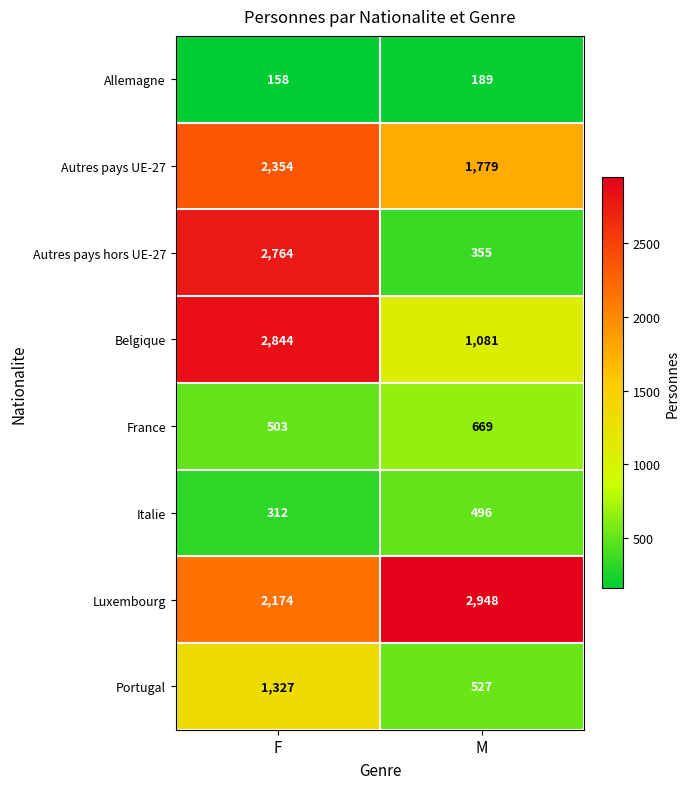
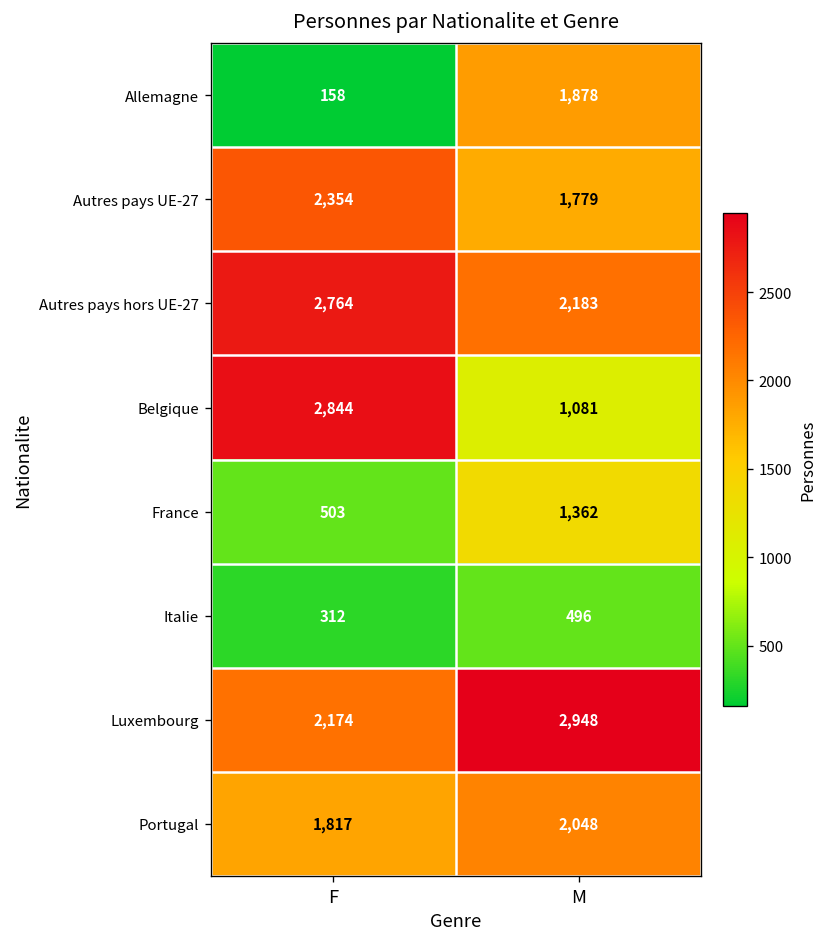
  {
    "Allemagne": {
      "F": "158",
-     "M": "189"
+     "M": "1,878"
    },
    "Autres pays UE-27": {
      "F": "2,354",
      "M": "1,779"
    },
    "Autres pays hors UE-27": {
      "F": "2,764",
-     "M": "355"
+     "M": "2,183"
    },
    "Belgique": {
      "F": "2,844",
      "M": "1,081"
    },
    "France": {
      "F": "503",
-     "M": "669"
+     "M": "1,362"
    },
    "Italie": {
      "F": "312",
      "M": "496"
    },
    "Luxembourg": {
      "F": "2,174",
      "M": "2,948"
    },
    "Portugal": {
-     "F": "1,327",
-     "M": "527"
+     "F": "1,817",
+     "M": "2,048"
    }
  }
